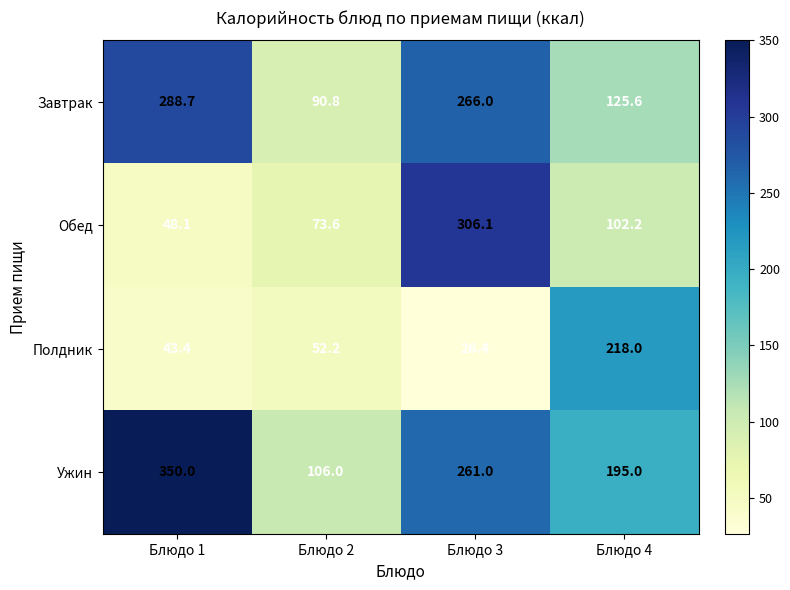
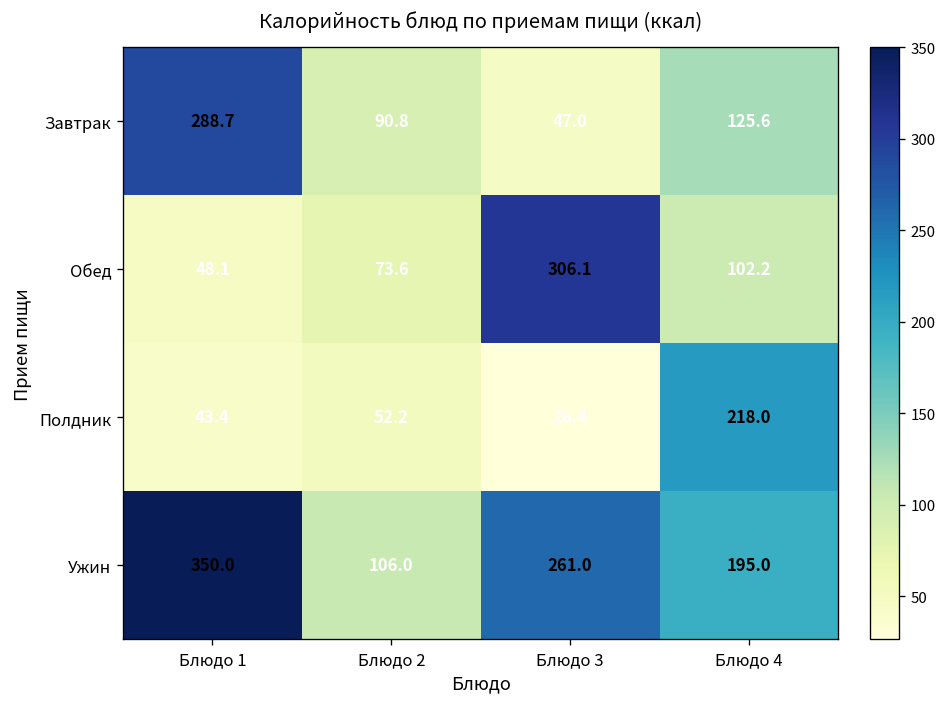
  {
    "Завтрак": {
      "Блюдо 1": 288.7,
      "Блюдо 2": 90.8,
-     "Блюдо 3": 266.0,
+     "Блюдо 3": 47.0,
      "Блюдо 4": 125.6
    },
    "Обед": {
      "Блюдо 1": 48.1,
      "Блюдо 2": 73.6,
      "Блюдо 3": 306.1,
      "Блюдо 4": 102.2
    },
    "Полдник": {
      "Блюдо 1": 43.4,
      "Блюдо 2": 52.2,
      "Блюдо 4": 218.0
    },
    "Ужин": {
      "Блюдо 1": 350.0,
      "Блюдо 2": 106.0,
      "Блюдо 3": 261.0,
      "Блюдо 4": 195.0
    }
  }
